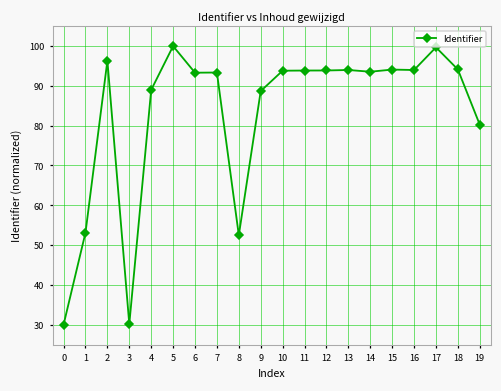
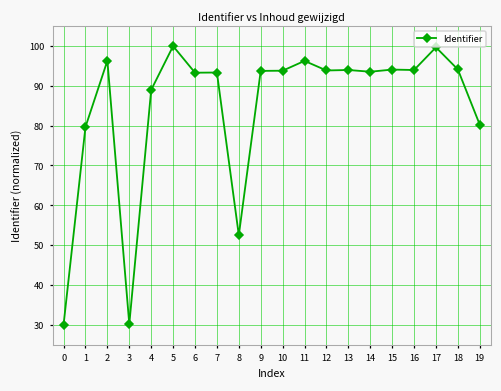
  {
    "0": 30,
-   "1": 53,
+   "1": 80,
    "2": 96,
    "3": 30,
    "4": 89,
    "5": 100,
    "6": 93,
    "7": 93,
    "8": 52,
-   "9": 89,
+   "9": 94,
    "10": 94,
-   "11": 94,
+   "11": 96,
    "12": 94,
    "13": 94,
    "14": 94,
    "15": 94,
    "16": 94,
    "18": 94,
    "19": 80
  }
